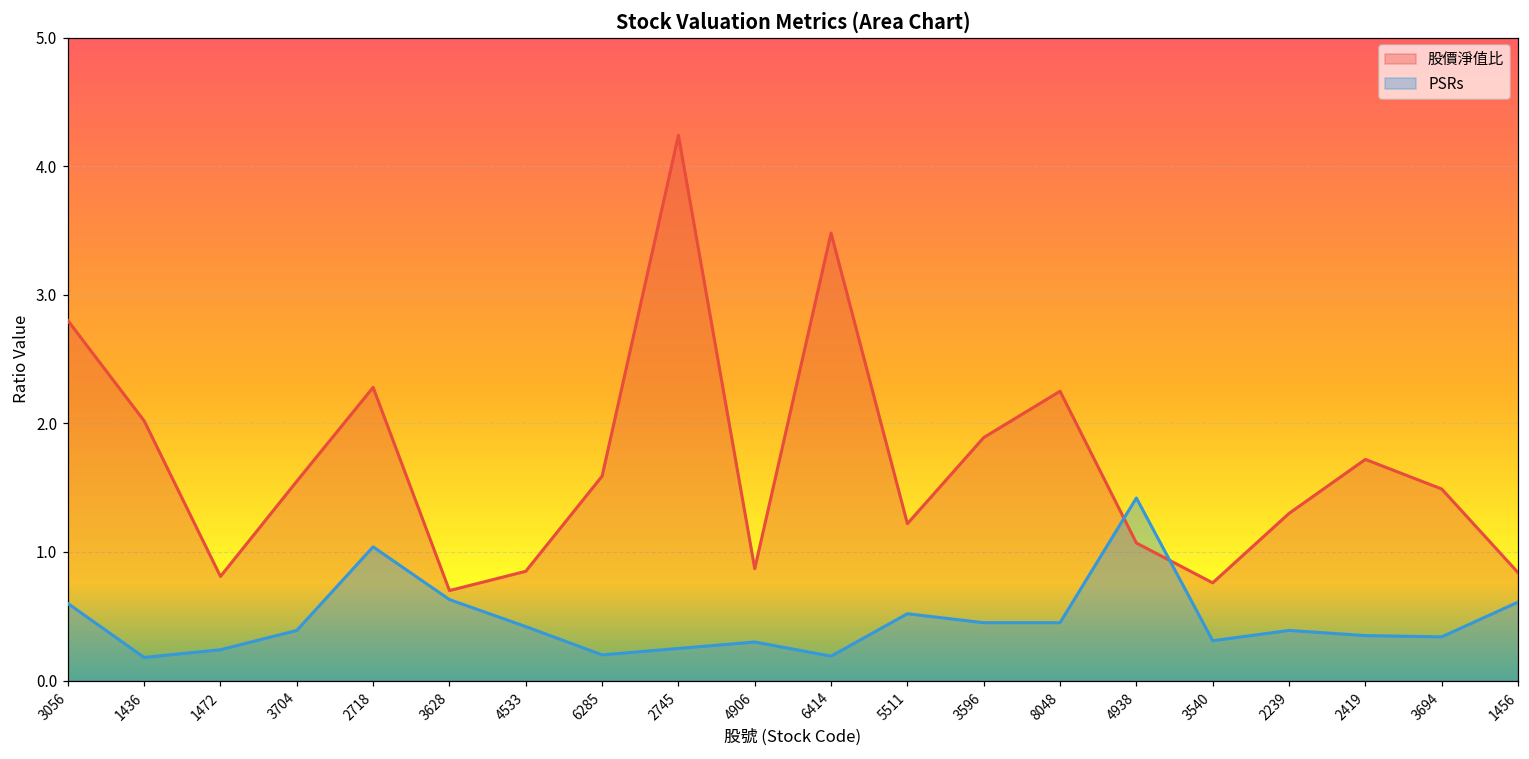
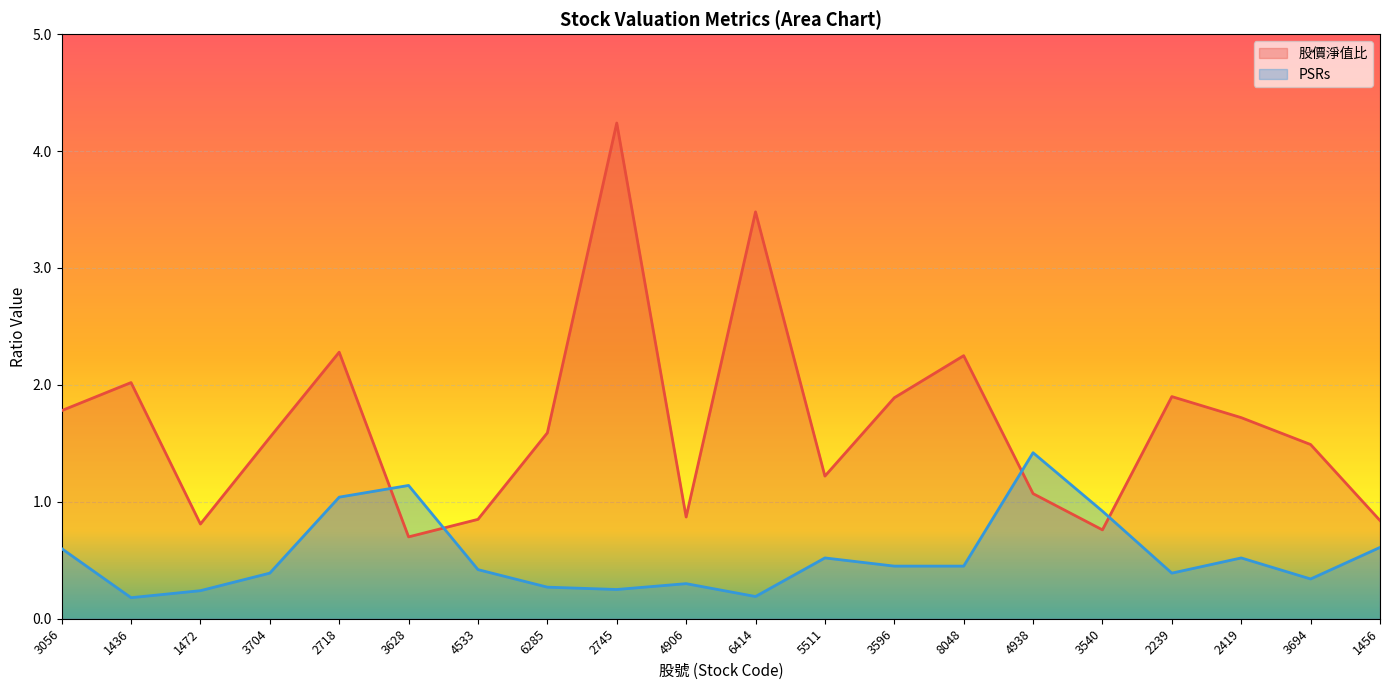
  {
    "股價淨值比": {
-     "3056": 2.80,
+     "3056": 1.78,
      "1436": 2.02,
      "1472": 0.81,
      "3704": 1.55,
      "2718": 2.28,
      "3628": 0.70,
      "4533": 0.85,
      "6285": 1.59,
      "2745": 4.24,
      "4906": 0.87,
      "6414": 3.48,
      "5511": 1.22,
      "3596": 1.89,
      "8048": 2.25,
      "4938": 1.07,
      "3540": 0.76,
-     "2239": 1.3,
+     "2239": 1.9,
      "2419": 1.72,
      "3694": 1.49,
      "1456": 0.84
    },
    "PSRs": {
      "3056": 0.60,
      "1436": 0.18,
      "1472": 0.24,
      "3704": 0.39,
      "2718": 1.04,
-     "3628": 0.63,
+     "3628": 1.14,
      "4533": 0.42,
-     "6285": 0.20,
+     "6285": 0.27,
      "2745": 0.25,
      "4906": 0.30,
      "6414": 0.19,
      "5511": 0.52,
      "3596": 0.45,
      "8048": 0.45,
      "4938": 1.42,
-     "3540": 0.31,
+     "3540": 0.92,
      "2239": 0.39,
-     "2419": 0.35,
+     "2419": 0.52,
      "3694": 0.34,
      "1456": 0.61
    }
  }
